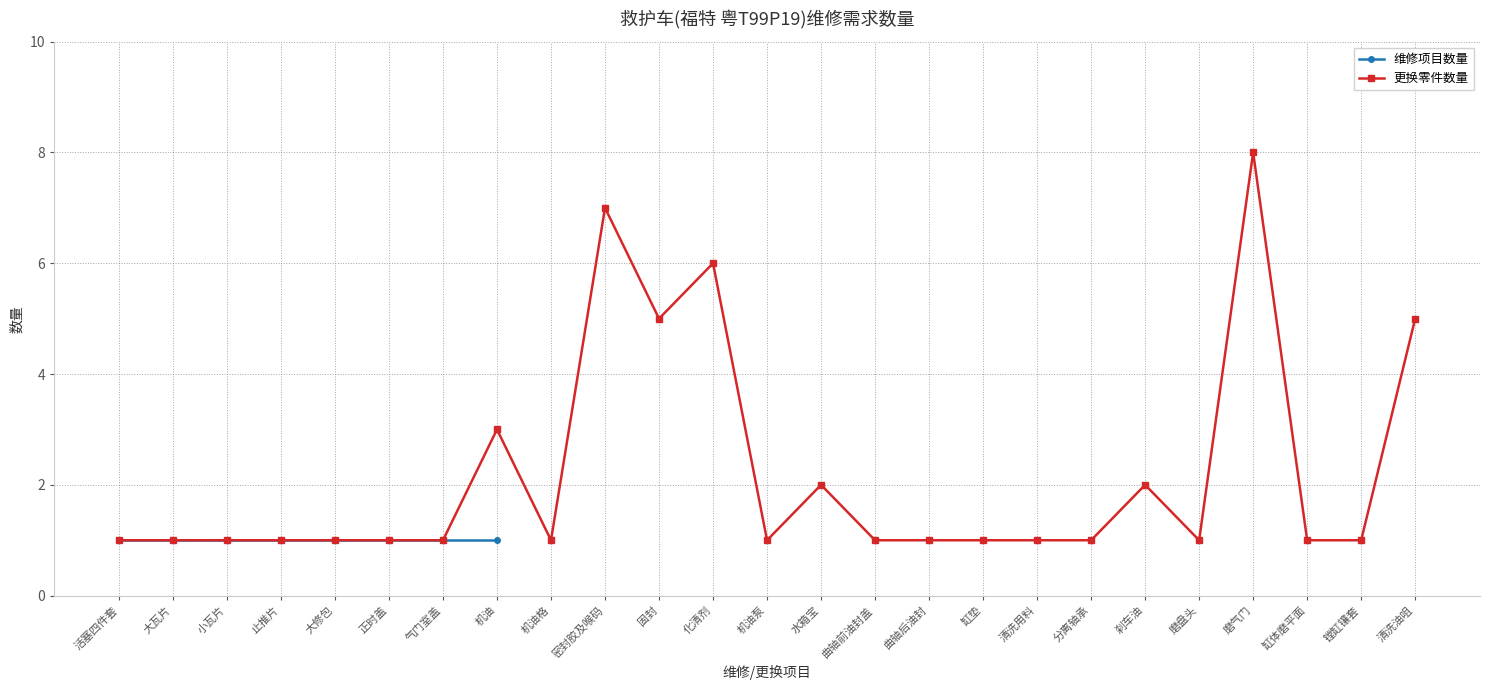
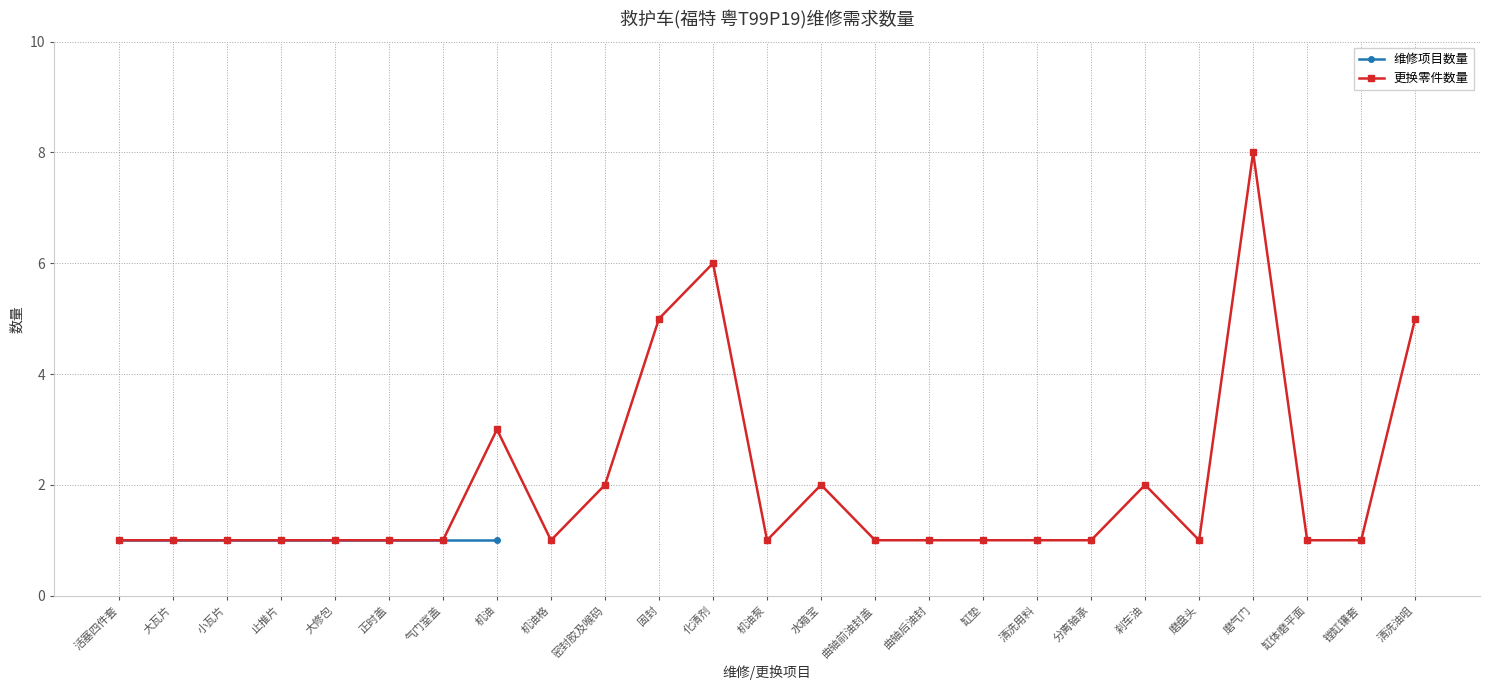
  {
    "维修项目数量": {
      "机油": 1
    },
    "更换零件数量": {
      "机油": 3,
      "机油格": 1,
-     "密封胶及喉码": 7,
+     "密封胶及喉码": 2,
      "固封": 5,
      "化清剂": 6,
      "机油泵": 1,
      "水箱宝": 2,
      "曲轴前油封盖": 1,
      "曲轴后油封": 1,
      "缸垫": 1,
      "清洗用料": 1,
      "分离轴承": 1,
      "刹车油": 2,
      "磨盘头": 1,
      "磨气门": 8,
      "缸体磨平面": 1,
      "镗缸镶套": 1,
      "清洗油咀": 5
    }
  }
